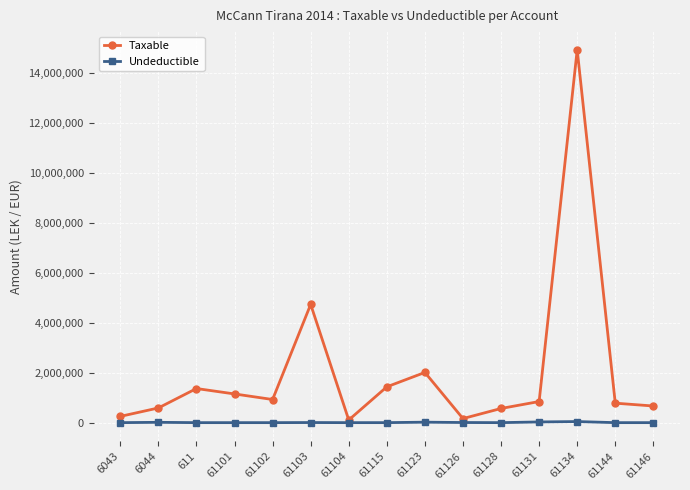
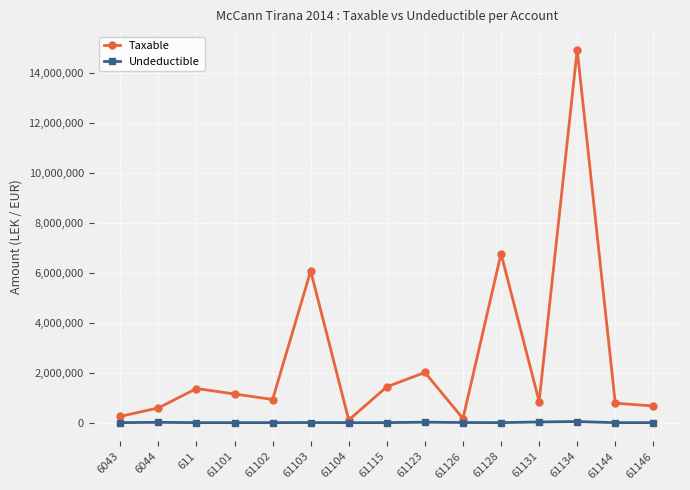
  {
    "Taxable": {
      "6043": "300,000",
      "6044": "600,000",
      "611": "1,400,000",
      "61101": "1,100,000",
      "61102": "900,000",
-     "61103": "4,700,000",
+     "61103": "6,100,000",
      "61104": "100,000",
      "61115": "1,400,000",
      "61123": "2,000,000",
      "61126": "200,000",
-     "61128": "600,000",
+     "61128": "6,800,000",
      "61131": "800,000",
      "61134": "14,900,000",
      "61144": "800,000",
      "61146": "700,000"
    },
    "Undeductible": {
      "6043": "0",
      "6044": "0",
      "611": "0",
      "61101": "0",
      "61102": "0",
      "61103": "0",
      "61104": "0",
      "61115": "0",
      "61123": "0",
      "61126": "0",
      "61128": "0",
      "61131": "0",
      "61134": "0",
      "61144": "0",
      "61146": "0"
    }
  }
